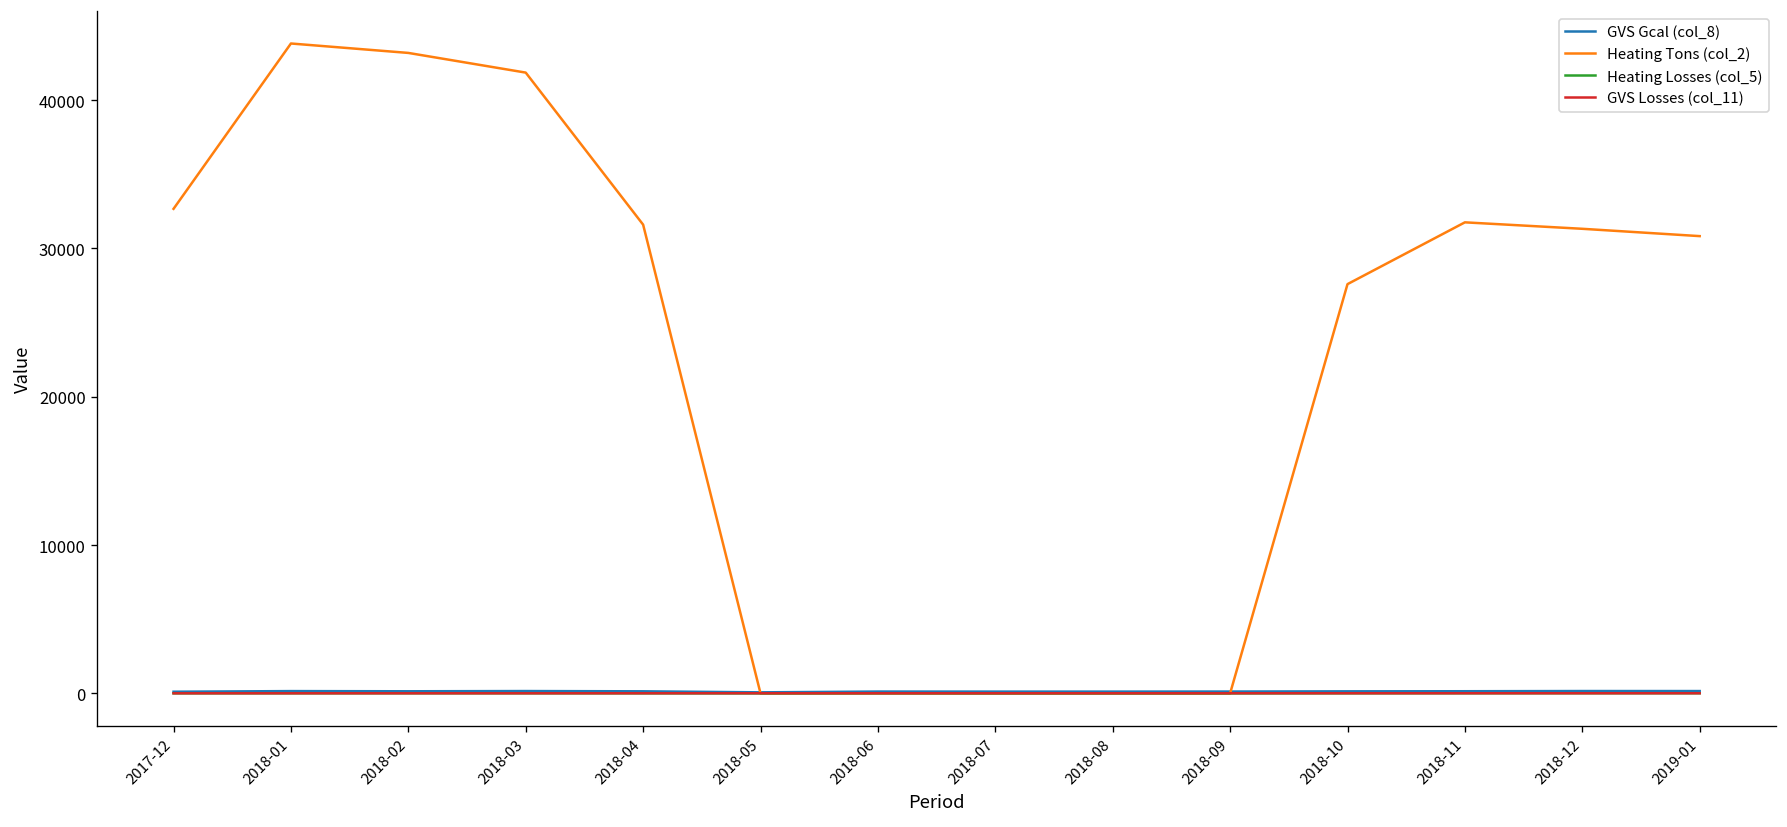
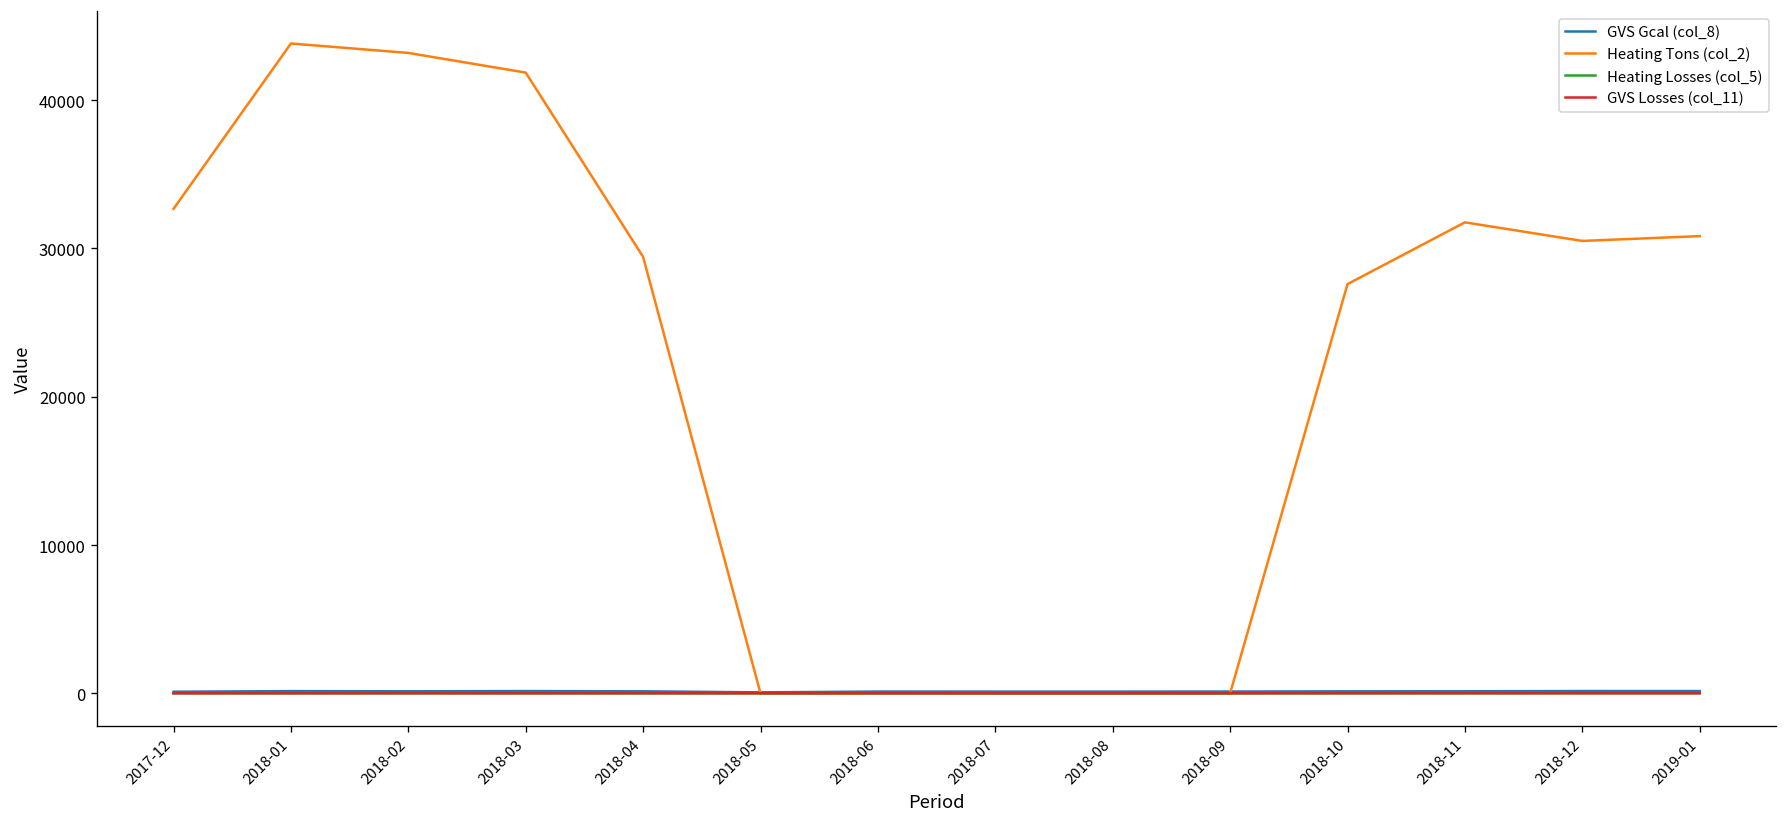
  {
    "Heating Tons (col_2)": {
      "2017-12": 32700,
      "2018-01": 43800,
      "2018-02": 43200,
      "2018-03": 41900,
-     "2018-04": 31600,
+     "2018-04": 29400,
      "2018-10": 27600,
      "2018-11": 31800,
-     "2018-12": 31300,
+     "2018-12": 30500,
      "2019-01": 30800
    }
  }
